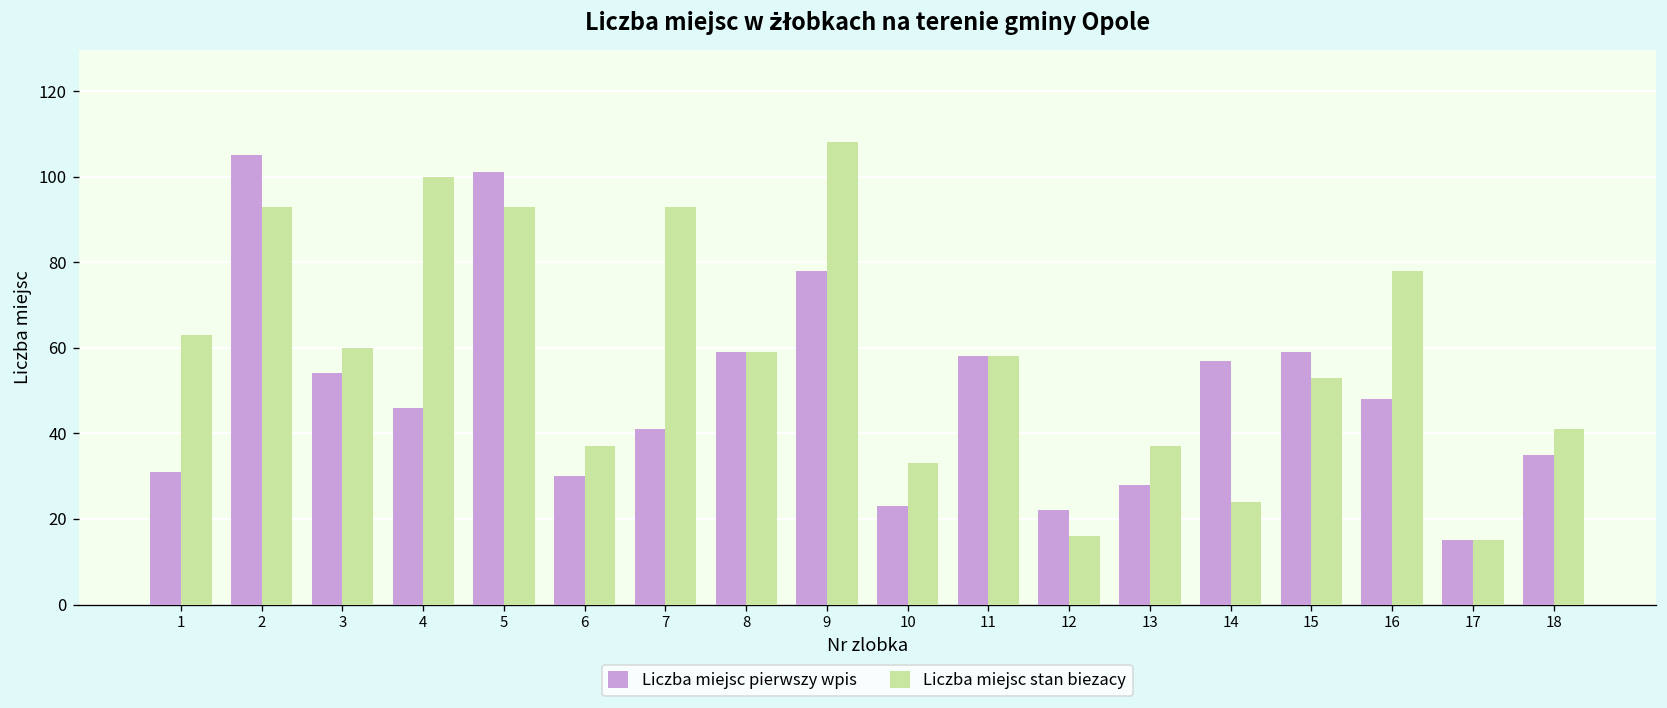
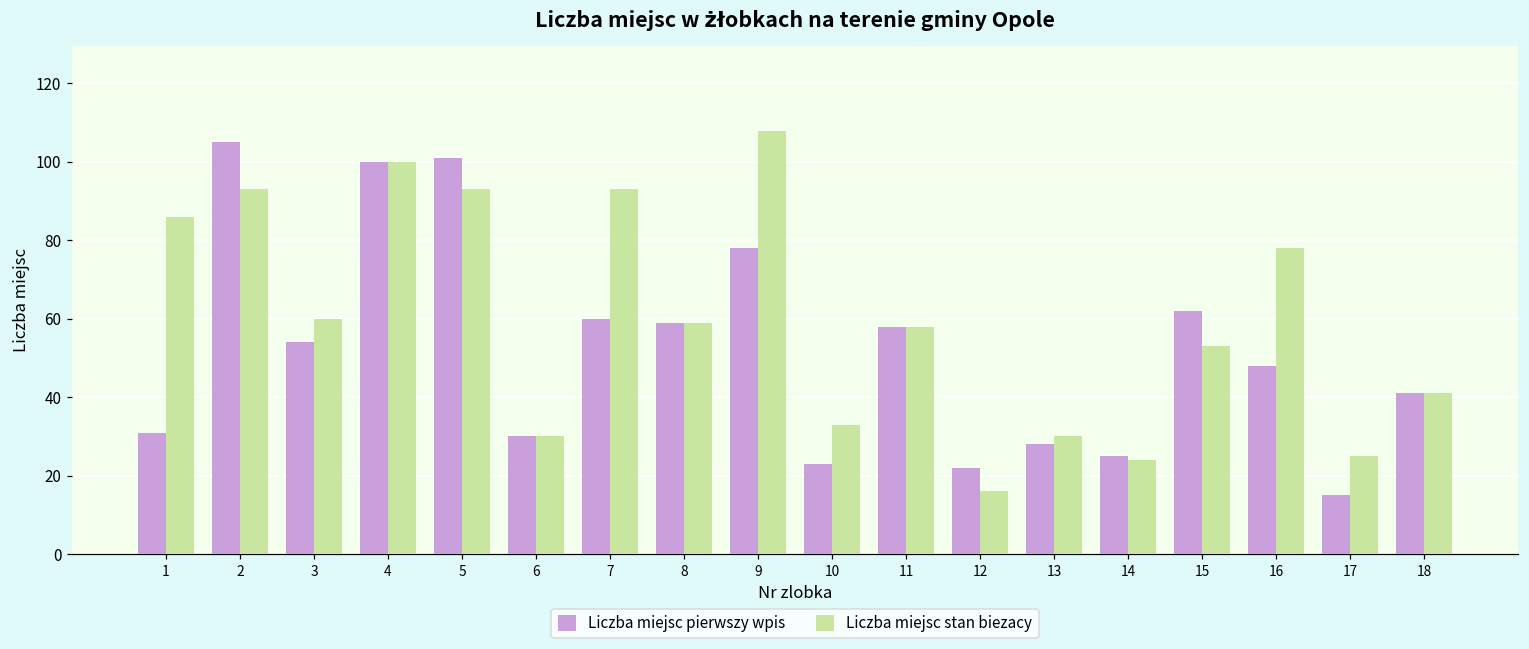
  {
    "Liczba miejsc pierwszy wpis": {
      "1": 31,
      "2": 105,
      "3": 54,
-     "4": 46,
+     "4": 100,
      "5": 101,
      "6": 30,
-     "7": 41,
+     "7": 60,
      "8": 59,
      "9": 78,
      "10": 23,
      "11": 58,
      "12": 22,
      "13": 28,
-     "14": 57,
-     "15": 59,
+     "14": 25,
+     "15": 62,
      "16": 48,
      "17": 15,
-     "18": 35
+     "18": 41
    },
    "Liczba miejsc stan biezacy": {
-     "1": 63,
+     "1": 86,
      "2": 93,
      "3": 60,
      "4": 100,
      "5": 93,
-     "6": 37,
+     "6": 30,
      "7": 93,
      "8": 59,
      "9": 108,
      "10": 33,
      "11": 58,
      "12": 16,
-     "13": 37,
+     "13": 30,
      "14": 24,
      "15": 53,
      "16": 78,
-     "17": 15,
+     "17": 25,
      "18": 41
    }
  }
